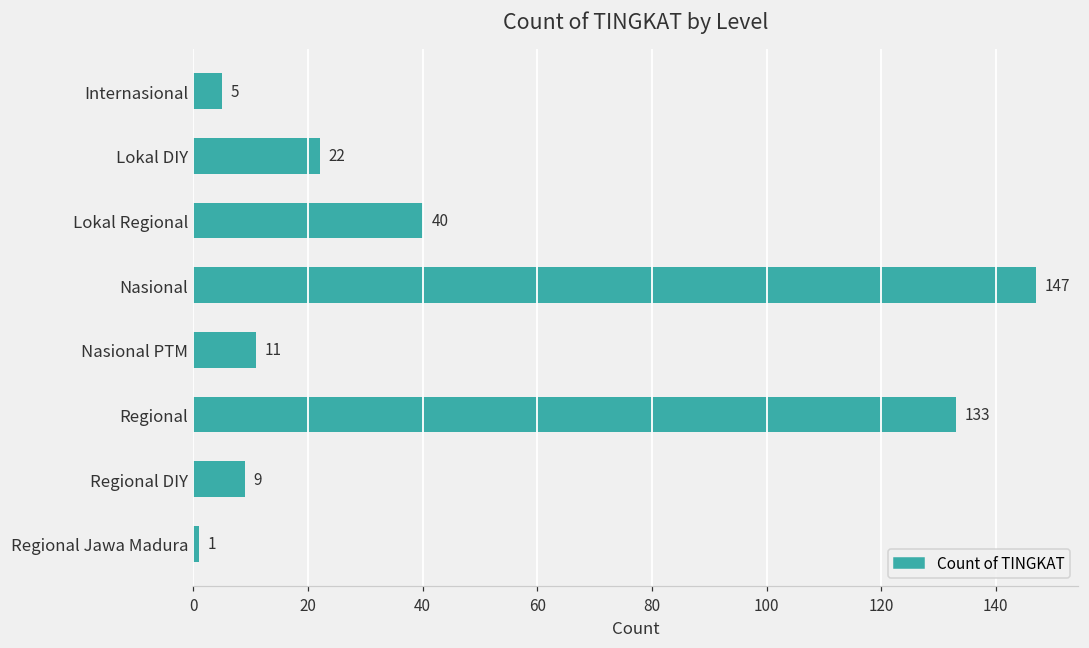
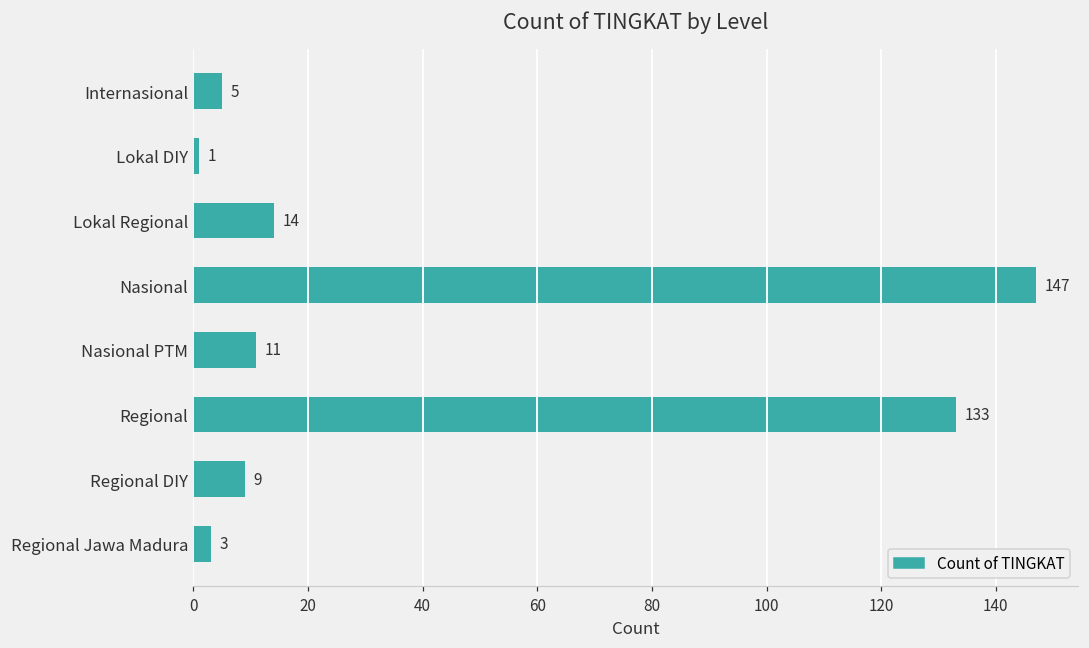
  {
    "Internasional": 5,
-   "Lokal DIY": 22,
-   "Lokal Regional": 40,
+   "Lokal DIY": 1,
+   "Lokal Regional": 14,
    "Nasional": 147,
    "Nasional PTM": 11,
    "Regional": 133,
    "Regional DIY": 9,
-   "Regional Jawa Madura": 1
+   "Regional Jawa Madura": 3
  }
